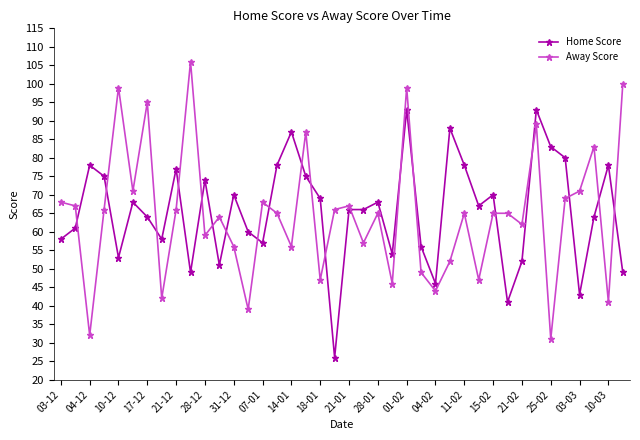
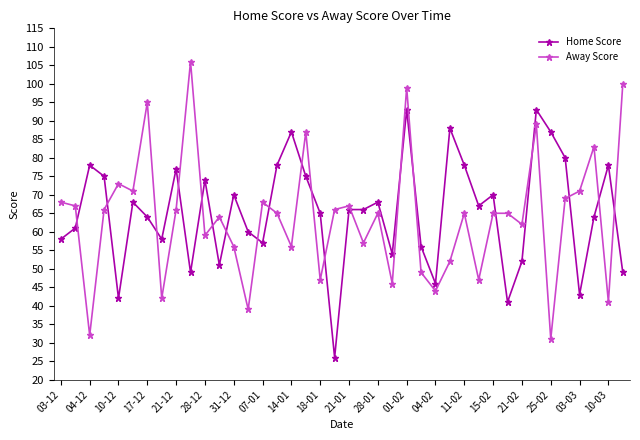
  {
    "Home Score": {
      "04-12": 78,
-     "10-12": 53,
+     "10-12": 42,
      "21-12": 77,
      "28-12": 74,
-     "18-01": 69,
+     "18-01": 65,
      "01-02": 93,
      "15-02": 70,
      "21-02": 52,
-     "25-02": 83
+     "25-02": 87
    },
    "Away Score": {
      "04-12": 32,
-     "10-12": 99,
+     "10-12": 73,
      "21-12": 66,
      "28-12": 59,
      "18-01": 47,
      "01-02": 99,
      "15-02": 65,
      "21-02": 62,
      "25-02": 31
    }
  }
